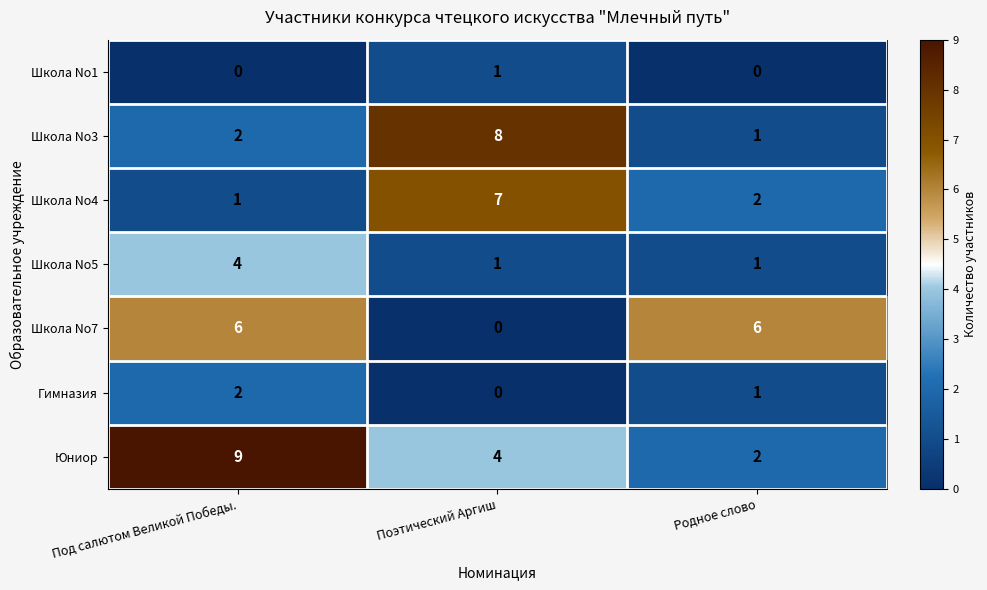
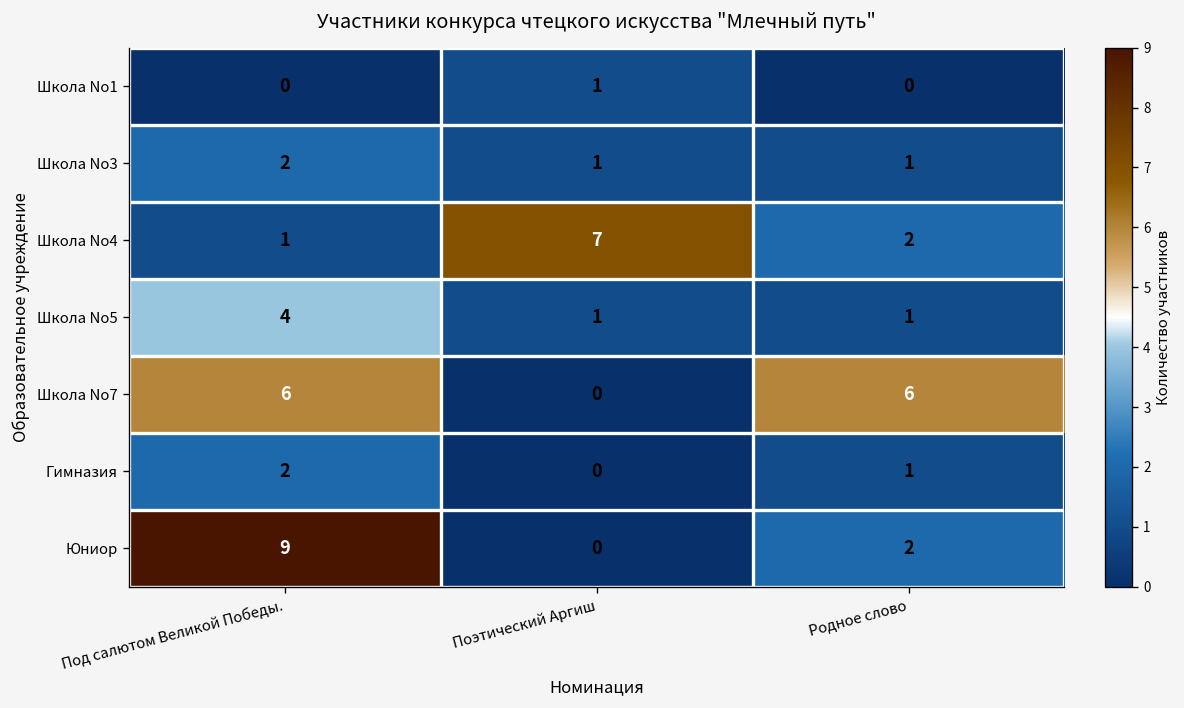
  {
    "Школа No1": {
      "Под салютом Великой Победы.": 0,
      "Поэтический Аргиш": 1,
      "Родное слово": 0
    },
    "Школа No3": {
      "Под салютом Великой Победы.": 2,
-     "Поэтический Аргиш": 8,
+     "Поэтический Аргиш": 1,
      "Родное слово": 1
    },
    "Школа No4": {
      "Под салютом Великой Победы.": 1,
      "Поэтический Аргиш": 7,
      "Родное слово": 2
    },
    "Школа No5": {
      "Под салютом Великой Победы.": 4,
      "Поэтический Аргиш": 1,
      "Родное слово": 1
    },
    "Школа No7": {
      "Под салютом Великой Победы.": 6,
      "Поэтический Аргиш": 0,
      "Родное слово": 6
    },
    "Гимназия": {
      "Под салютом Великой Победы.": 2,
      "Поэтический Аргиш": 0,
      "Родное слово": 1
    },
    "Юниор": {
      "Под салютом Великой Победы.": 9,
-     "Поэтический Аргиш": 4,
+     "Поэтический Аргиш": 0,
      "Родное слово": 2
    }
  }
